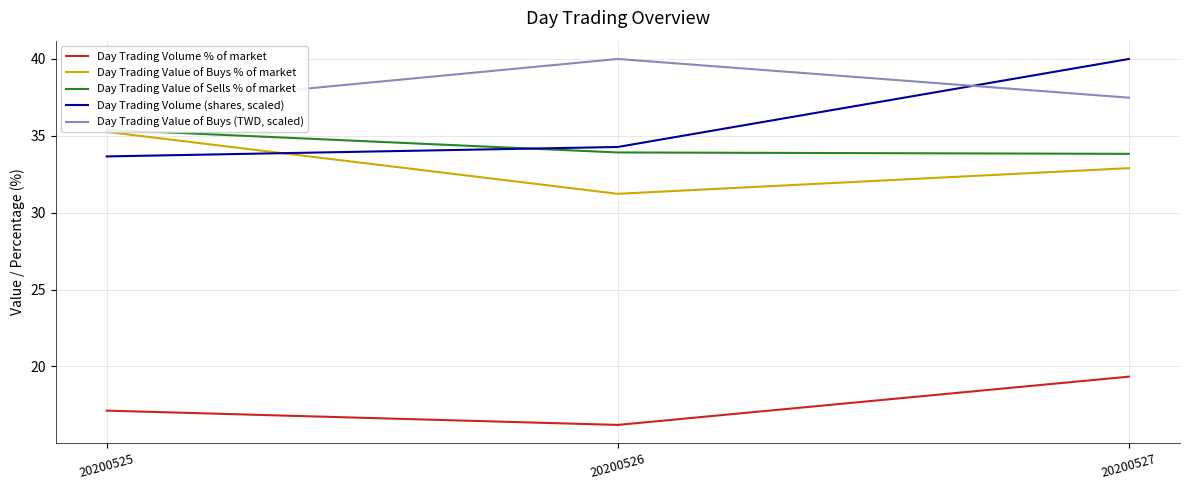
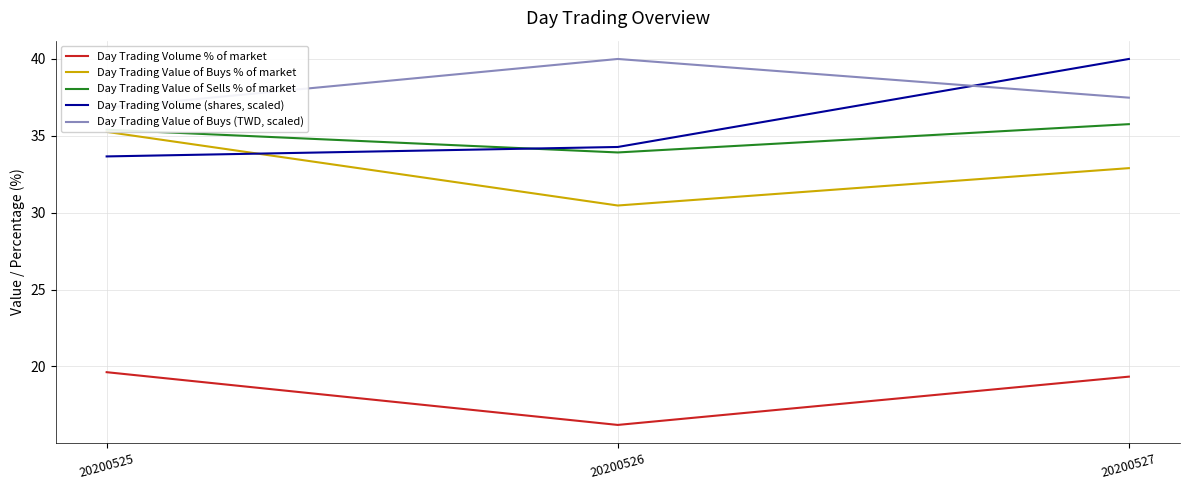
  {
    "Day Trading Volume % of market": {
-     "20200525": 17.1,
+     "20200525": 19.6,
      "20200526": 16.2,
      "20200527": 19.3
    },
    "Day Trading Value of Buys % of market": {
-     "20200526": 31.2,
+     "20200526": 30.5,
      "20200527": 32.9
    },
    "Day Trading Value of Sells % of market": {
      "20200526": 33.9,
-     "20200527": 33.8
+     "20200527": 35.8
    },
    "Day Trading Volume (shares, scaled)": {
      "20200525": 33.7,
      "20200526": 34.3,
      "20200527": 40.0
    },
    "Day Trading Value of Buys (TWD, scaled)": {
      "20200526": 40.0,
      "20200527": 37.5
    }
  }
